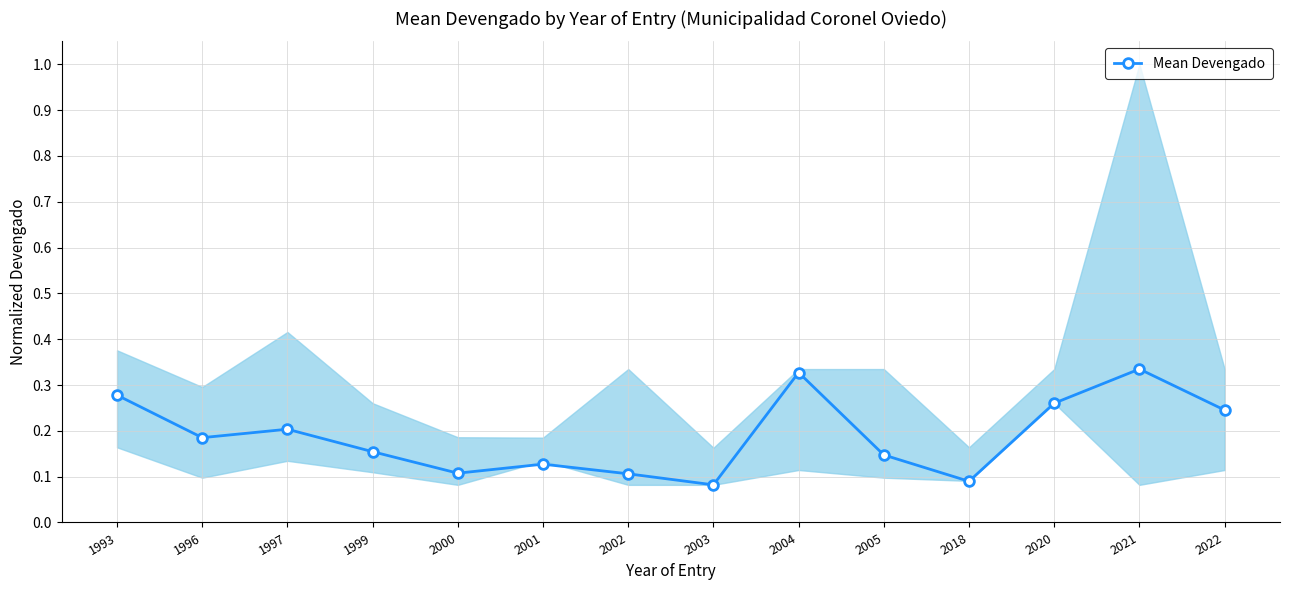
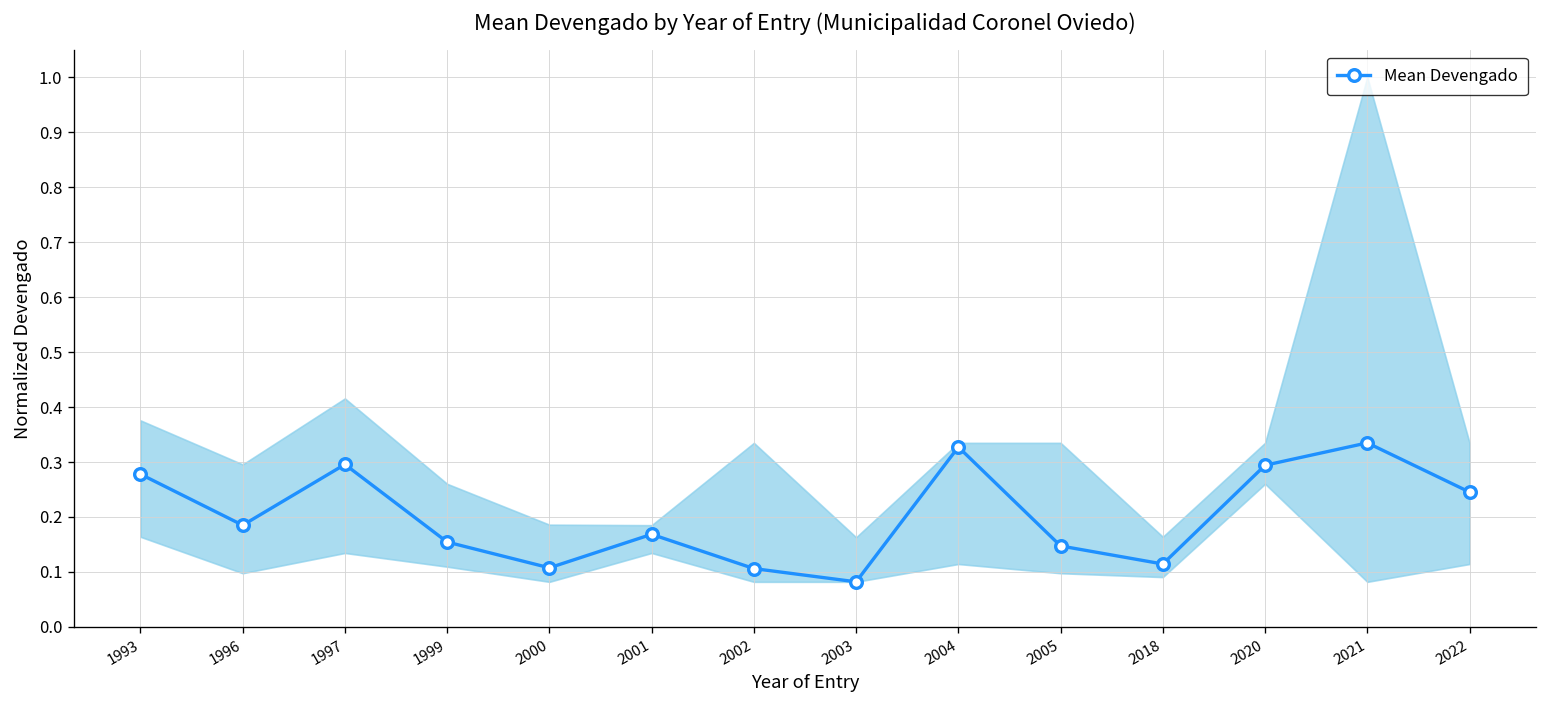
  {
    "Mean Devengado": {
      "1993": 0.28,
      "1996": 0.19,
-     "1997": 0.20,
+     "1997": 0.30,
      "1999": 0.15,
      "2000": 0.11,
-     "2001": 0.13,
+     "2001": 0.17,
      "2002": 0.11,
      "2003": 0.08,
      "2004": 0.33,
      "2005": 0.15,
-     "2018": 0.09,
-     "2020": 0.26,
+     "2018": 0.11,
+     "2020": 0.29,
      "2021": 0.33,
      "2022": 0.25
    }
  }
